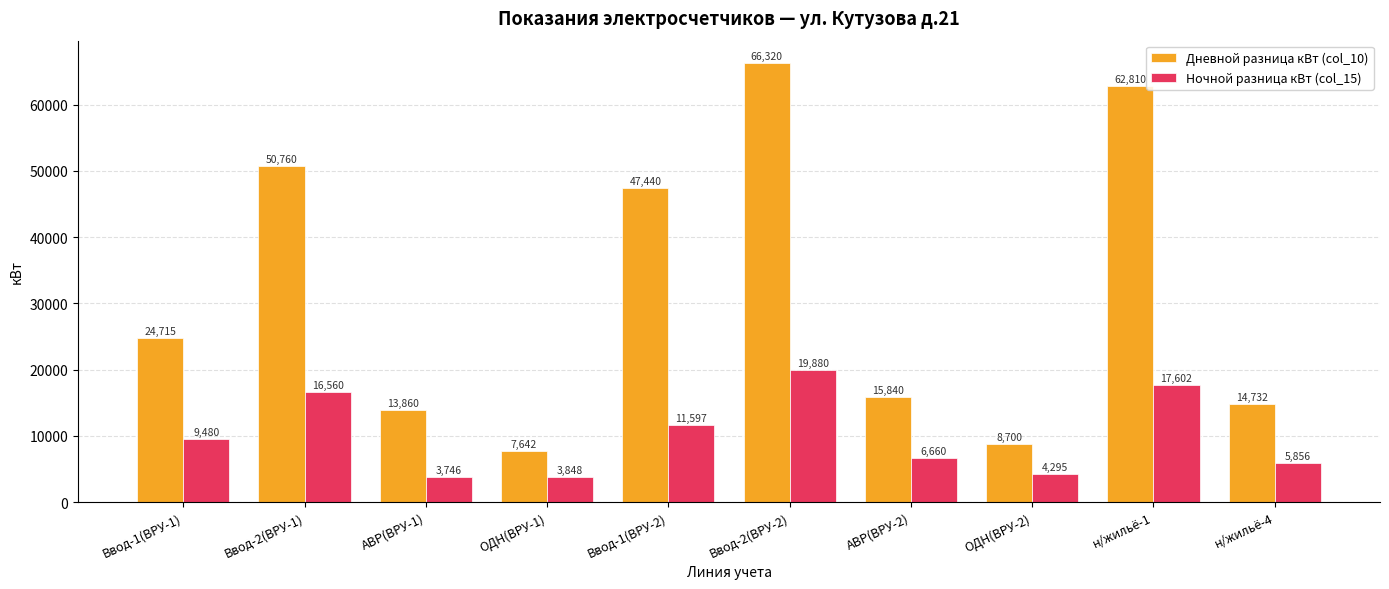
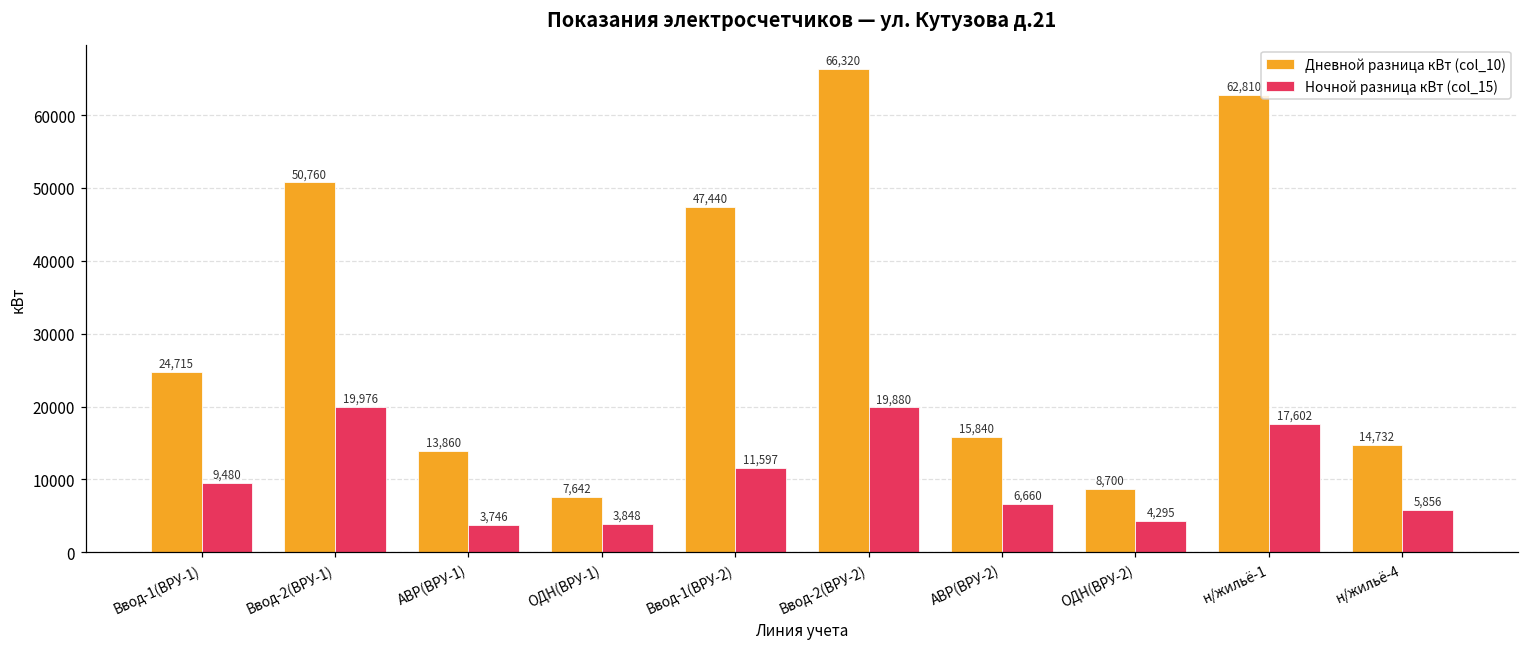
  {
    "Дневной разница кВт (col_10)": {
      "Ввод-1(ВРУ-1)": "24,715",
      "Ввод-2(ВРУ-1)": "50,760",
      "АВР(ВРУ-1)": "13,860",
      "ОДН(ВРУ-1)": "7,642",
      "Ввод-1(ВРУ-2)": "47,440",
      "Ввод-2(ВРУ-2)": "66,320",
      "АВР(ВРУ-2)": "15,840",
      "ОДН(ВРУ-2)": "8,700",
      "н/жильё-1": "62,810",
      "н/жильё-4": "14,732"
    },
    "Ночной разница кВт (col_15)": {
      "Ввод-1(ВРУ-1)": "9,480",
-     "Ввод-2(ВРУ-1)": "16,560",
+     "Ввод-2(ВРУ-1)": "19,976",
      "АВР(ВРУ-1)": "3,746",
      "ОДН(ВРУ-1)": "3,848",
      "Ввод-1(ВРУ-2)": "11,597",
      "Ввод-2(ВРУ-2)": "19,880",
      "АВР(ВРУ-2)": "6,660",
      "ОДН(ВРУ-2)": "4,295",
      "н/жильё-1": "17,602",
      "н/жильё-4": "5,856"
    }
  }
